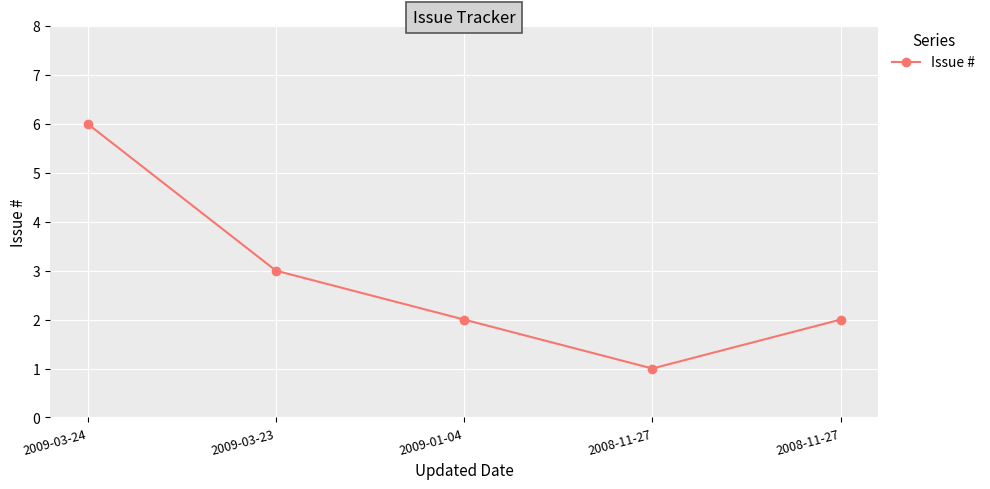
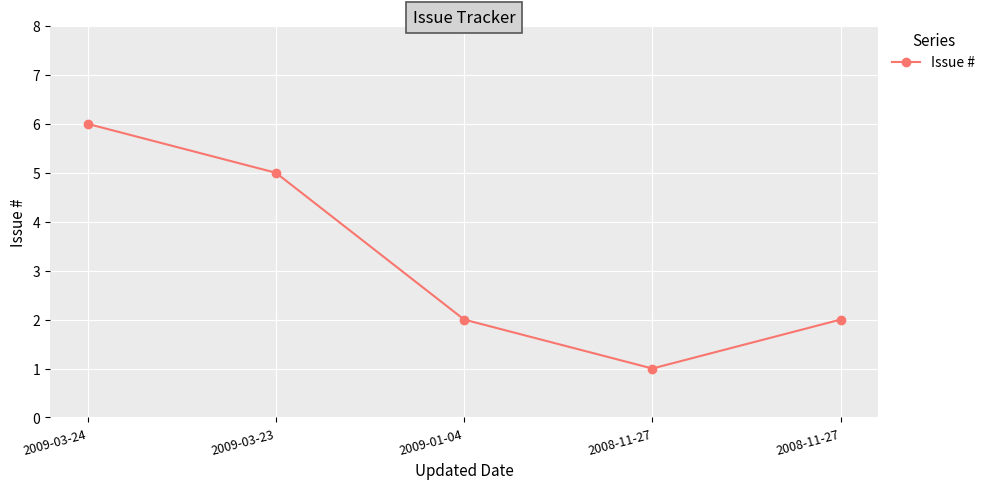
  {
    "2009-03-24": 6,
-   "2009-03-23": 3,
+   "2009-03-23": 5,
    "2009-01-04": 2
  }
